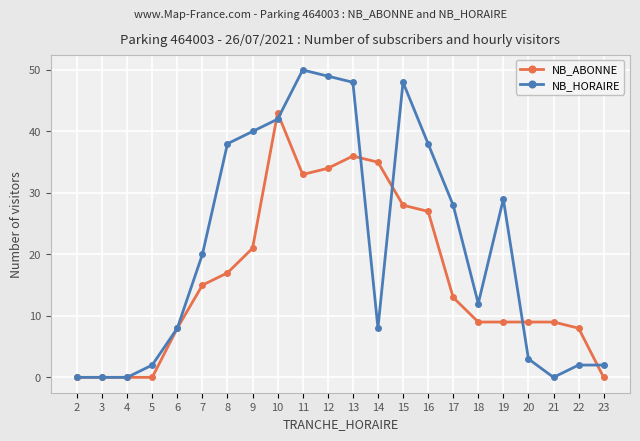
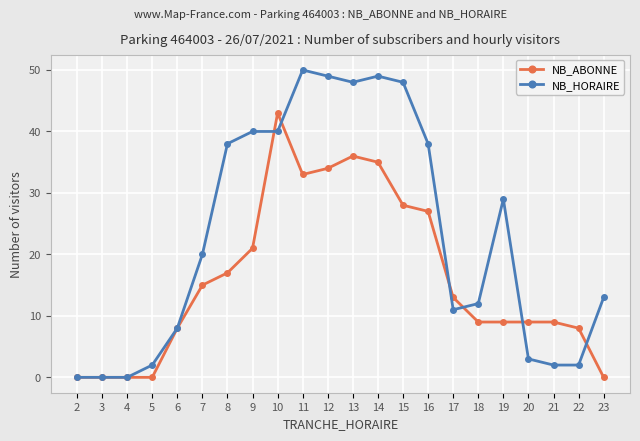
  {
    "NB_ABONNE": {
      "5": 0,
      "7": 15,
      "8": 17,
      "9": 21,
      "10": 43,
      "11": 33,
      "12": 34,
      "13": 36,
      "14": 35,
      "15": 28,
      "16": 27,
      "17": 13,
      "18": 9,
      "19": 9,
      "20": 9,
      "21": 9,
      "22": 8,
      "23": 0
    },
    "NB_HORAIRE": {
      "5": 2,
      "7": 20,
      "8": 38,
      "9": 40,
-     "10": 42,
+     "10": 40,
      "11": 50,
      "12": 49,
      "13": 48,
-     "14": 8,
+     "14": 49,
      "15": 48,
      "16": 38,
-     "17": 28,
+     "17": 11,
      "18": 12,
      "19": 29,
      "20": 3,
-     "21": 0,
+     "21": 2,
      "22": 2,
-     "23": 2
+     "23": 13
    }
  }
